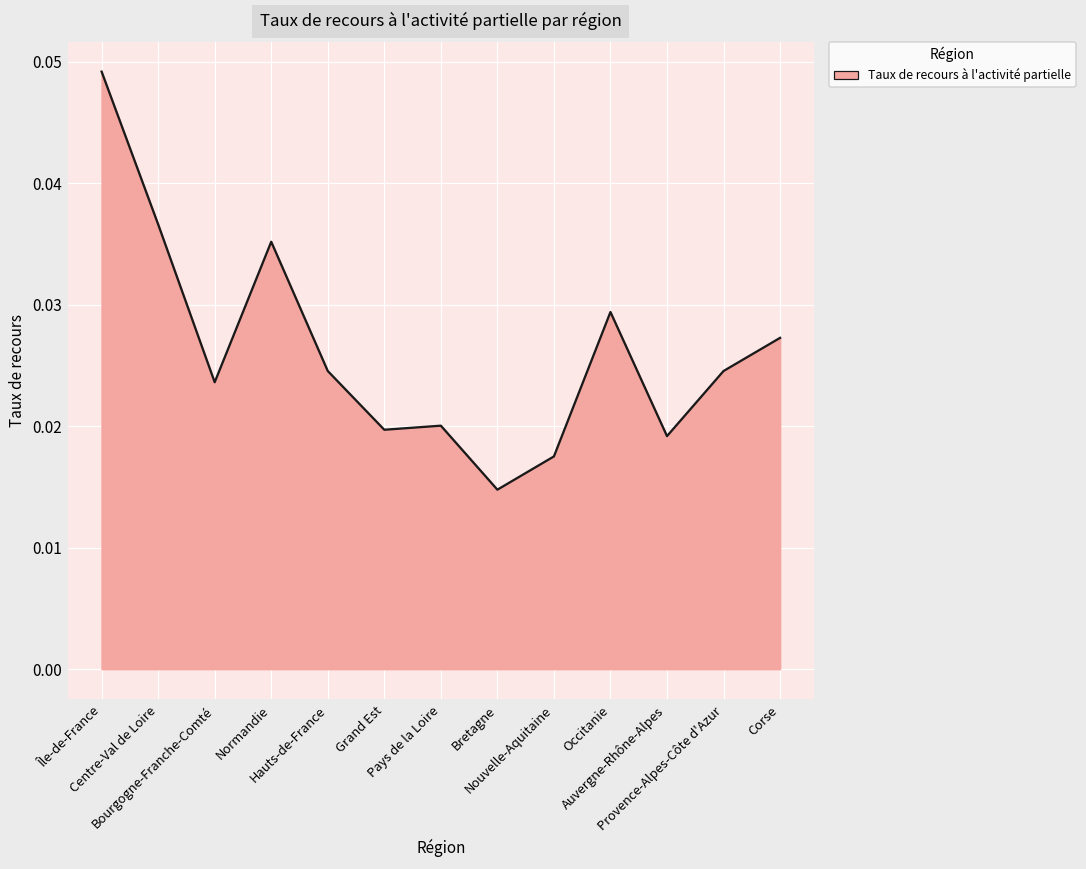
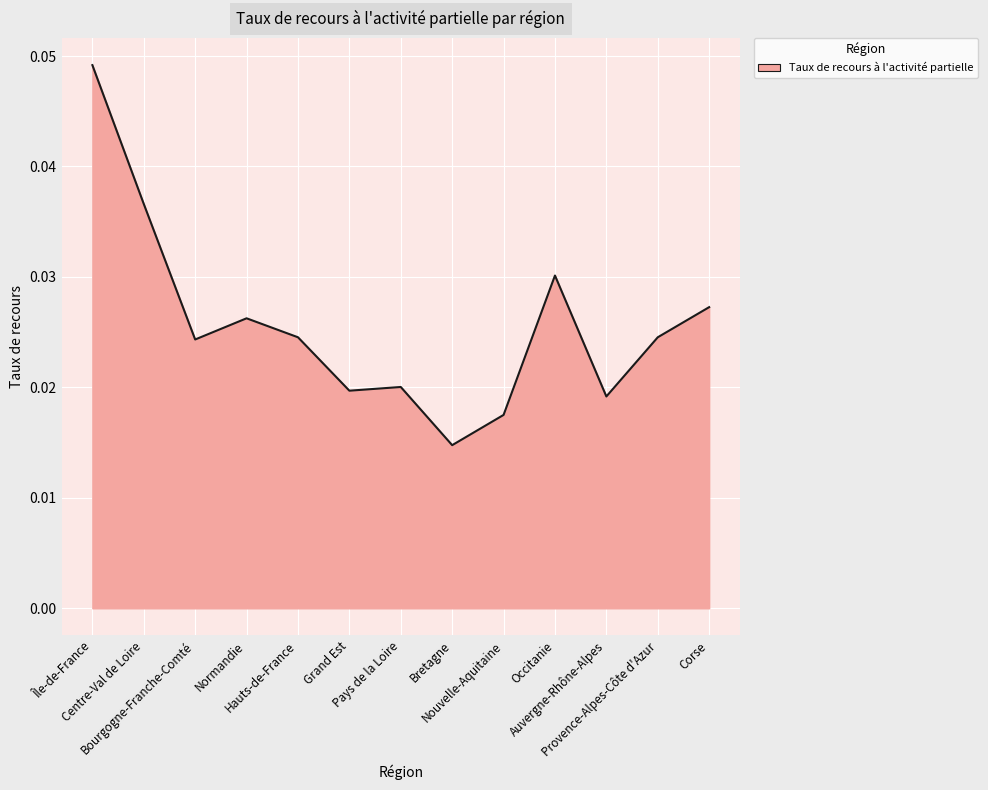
  {
    "Île-de-France": 0.0492,
    "Centre-Val de Loire": 0.0366,
-   "Bourgogne-Franche-Comté": 0.0236,
-   "Normandie": 0.0352,
+   "Bourgogne-Franche-Comté": 0.0243,
+   "Normandie": 0.0263,
    "Hauts-de-France": 0.0245,
    "Grand Est": 0.0197,
    "Pays de la Loire": 0.0200,
    "Bretagne": 0.0148,
    "Nouvelle-Aquitaine": 0.0175,
-   "Occitanie": 0.0294,
+   "Occitanie": 0.0301,
    "Auvergne-Rhône-Alpes": 0.0192,
    "Provence-Alpes-Côte d'Azur": 0.0245,
    "Corse": 0.0273
  }
